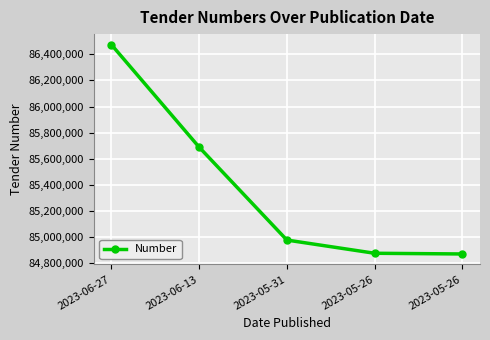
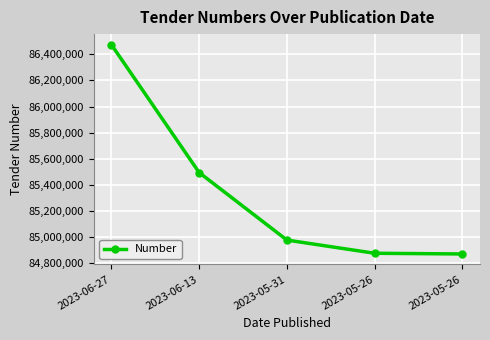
  {
    "2023-06-27": "86,470,000",
-   "2023-06-13": "85,690,000",
+   "2023-06-13": "85,500,000",
    "2023-05-31": "84,980,000"
  }
